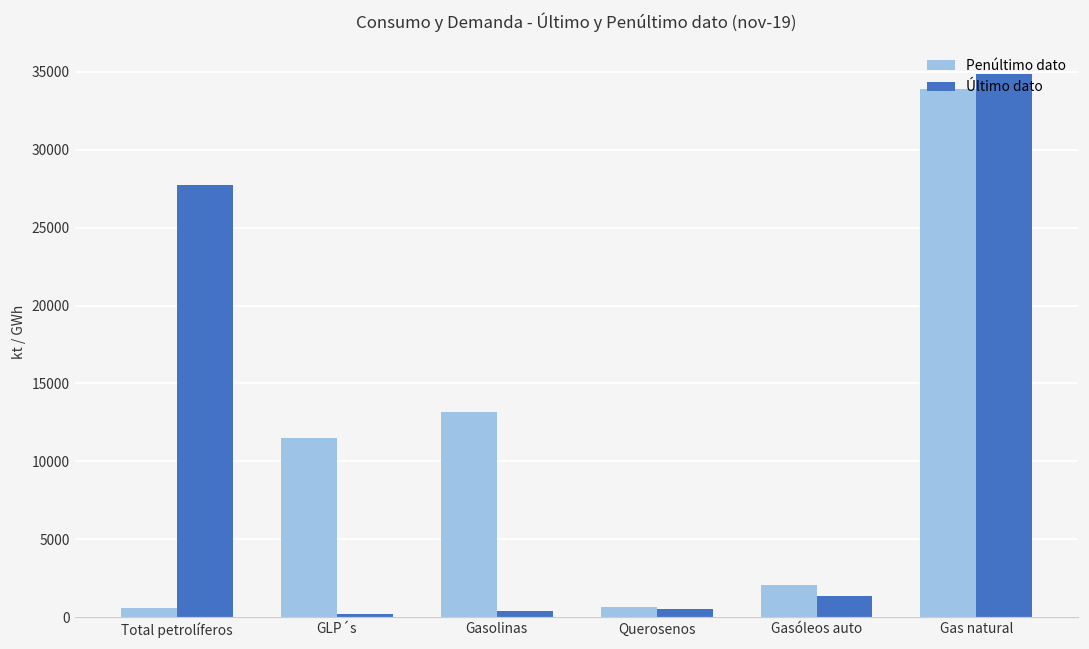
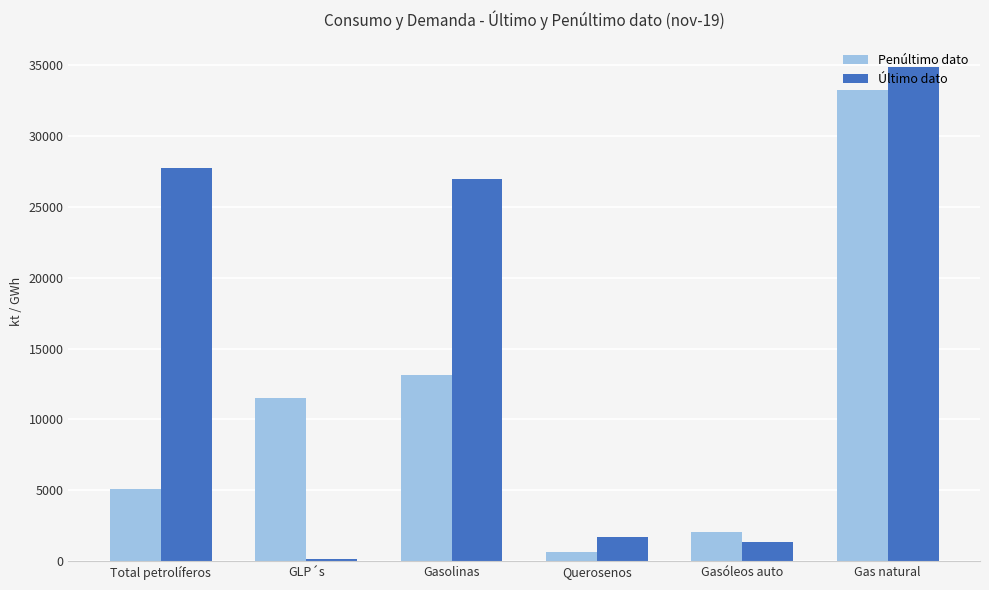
  {
    "Penúltimo dato": {
-     "Total petrolíferos": 600,
+     "Total petrolíferos": 5100,
      "GLP´s": 11500,
      "Gasolinas": 13200,
      "Querosenos": 600,
      "Gasóleos auto": 2100,
-     "Gas natural": 33900
+     "Gas natural": 33300
    },
    "Último dato": {
      "Total petrolíferos": 27700,
-     "Gasolinas": 400,
-     "Querosenos": 500,
+     "Gasolinas": 27000,
+     "Querosenos": 1700,
      "Gasóleos auto": 1300,
      "Gas natural": 34900
    }
  }
